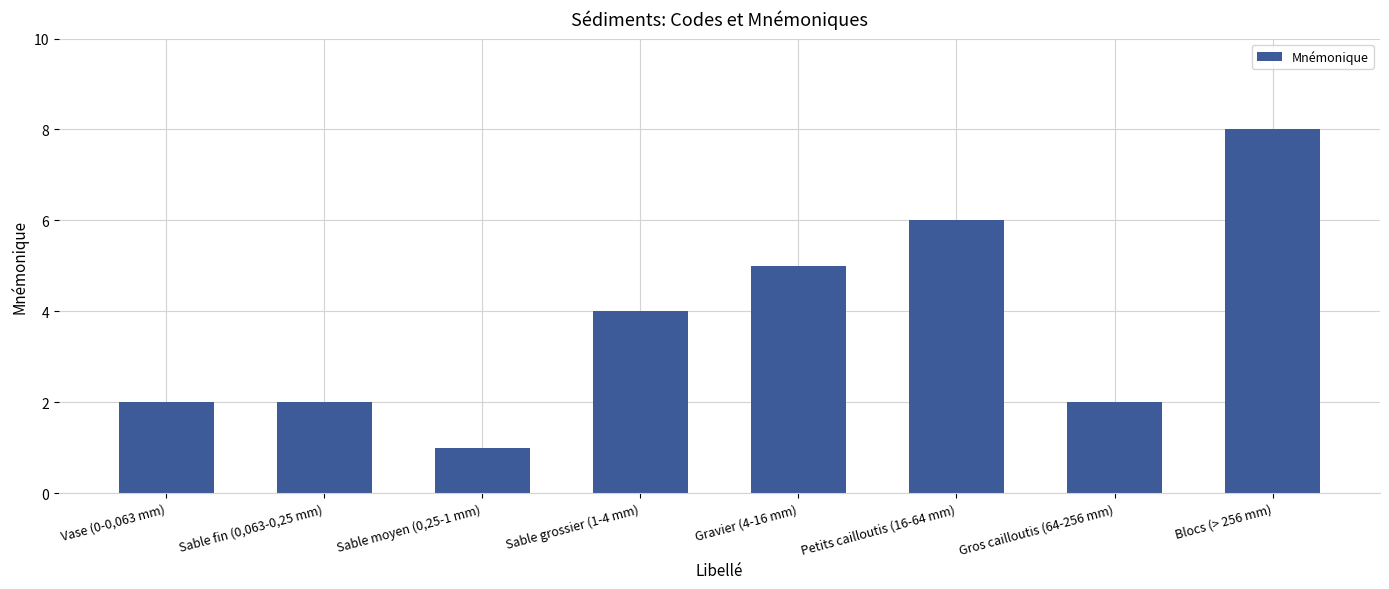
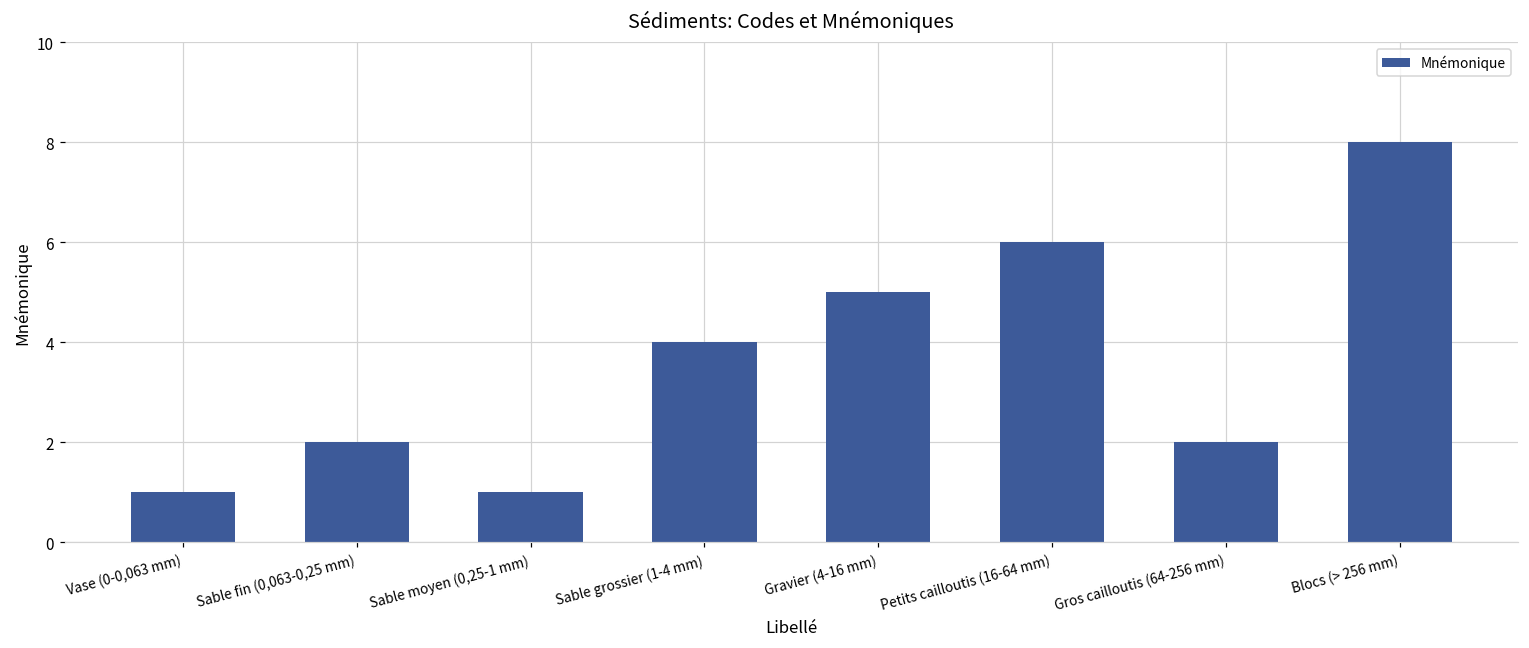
  {
-   "Vase (0-0,063 mm)": 2,
+   "Vase (0-0,063 mm)": 1,
    "Sable fin (0,063-0,25 mm)": 2,
    "Sable moyen (0,25-1 mm)": 1,
    "Sable grossier (1-4 mm)": 4,
    "Gravier (4-16 mm)": 5,
    "Petits cailloutis (16-64 mm)": 6,
    "Gros cailloutis (64-256 mm)": 2,
    "Blocs (> 256 mm)": 8
  }
